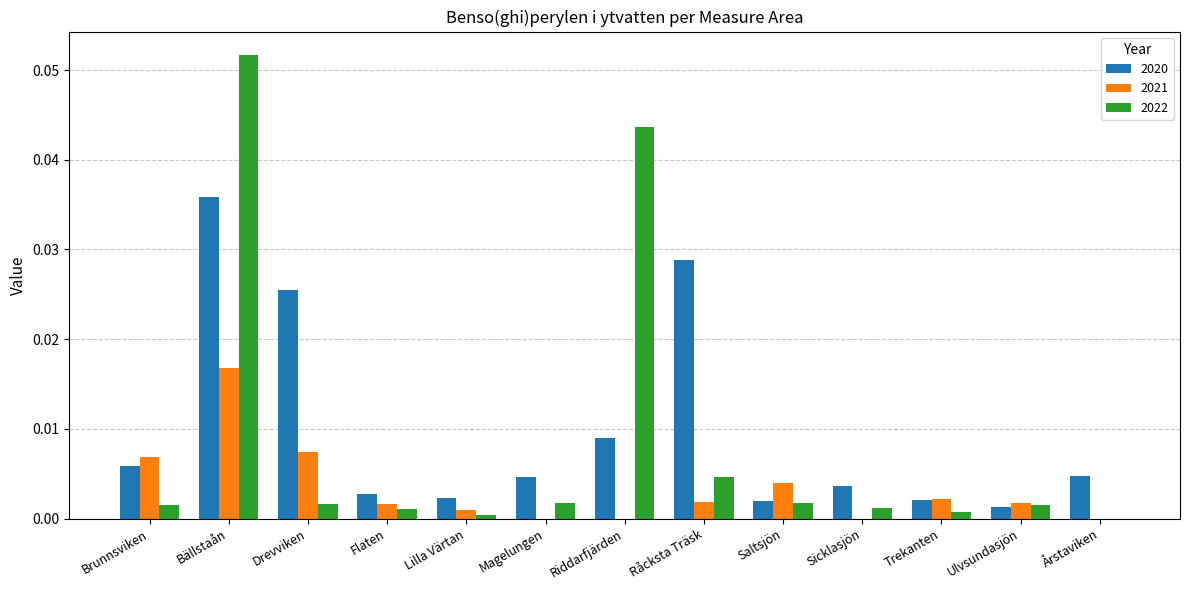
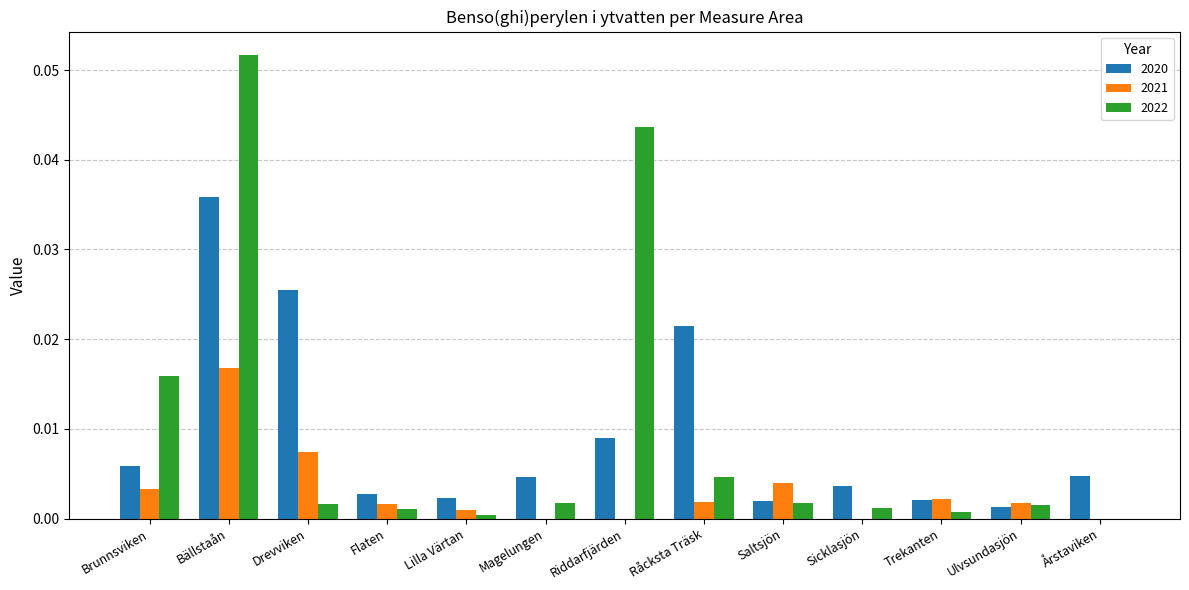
  {
    "2020": {
      "Brunnsviken": 0.006,
      "Bällstaån": 0.036,
      "Drevviken": 0.026,
      "Flaten": 0.003,
      "Lilla Värtan": 0.002,
      "Magelungen": 0.005,
      "Riddarfjärden": 0.009,
-     "Råcksta Träsk": 0.029,
+     "Råcksta Träsk": 0.022,
      "Saltsjön": 0.002,
      "Sicklasjön": 0.004,
      "Trekanten": 0.002,
      "Ulvsundasjön": 0.001,
      "Årstaviken": 0.005
    },
    "2021": {
-     "Brunnsviken": 0.007,
+     "Brunnsviken": 0.003,
      "Bällstaån": 0.017,
      "Drevviken": 0.007,
      "Flaten": 0.002,
      "Lilla Värtan": 0.001,
      "Magelungen": 0.000,
      "Riddarfjärden": 0.000,
      "Råcksta Träsk": 0.002,
      "Saltsjön": 0.004,
      "Sicklasjön": 0.000,
      "Trekanten": 0.002,
      "Ulvsundasjön": 0.002,
      "Årstaviken": 0.000
    },
    "2022": {
-     "Brunnsviken": 0.002,
+     "Brunnsviken": 0.016,
      "Bällstaån": 0.052,
      "Drevviken": 0.002,
      "Flaten": 0.001,
      "Lilla Värtan": 0.000,
      "Magelungen": 0.002,
      "Riddarfjärden": 0.044,
      "Råcksta Träsk": 0.005,
      "Saltsjön": 0.002,
      "Sicklasjön": 0.001,
      "Trekanten": 0.001,
      "Ulvsundasjön": 0.002,
      "Årstaviken": 0.000
    }
  }
